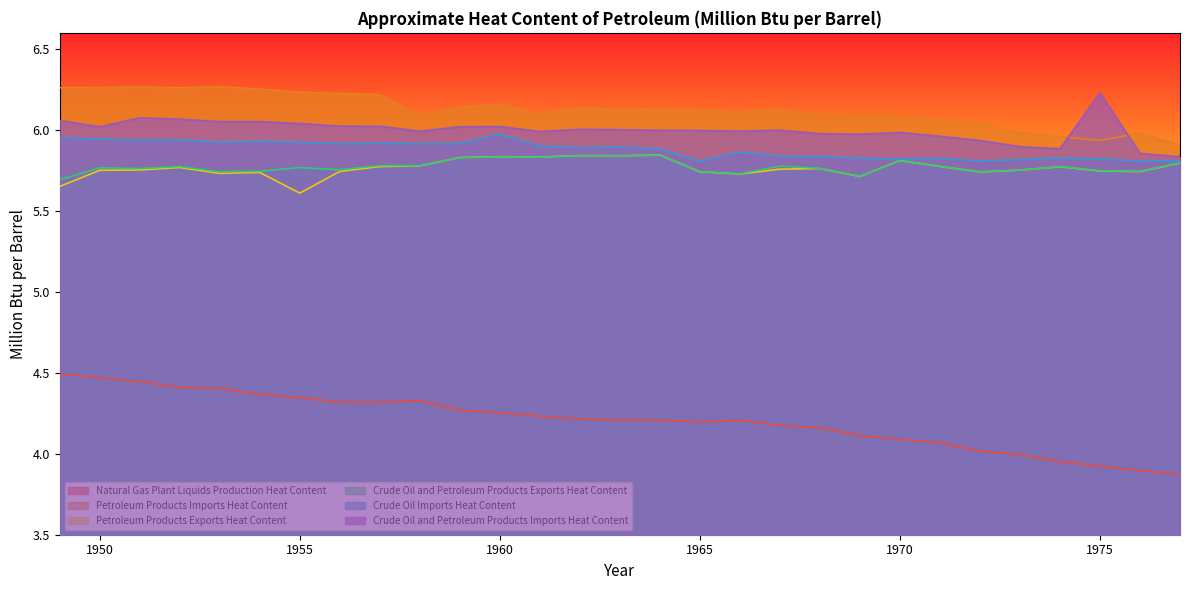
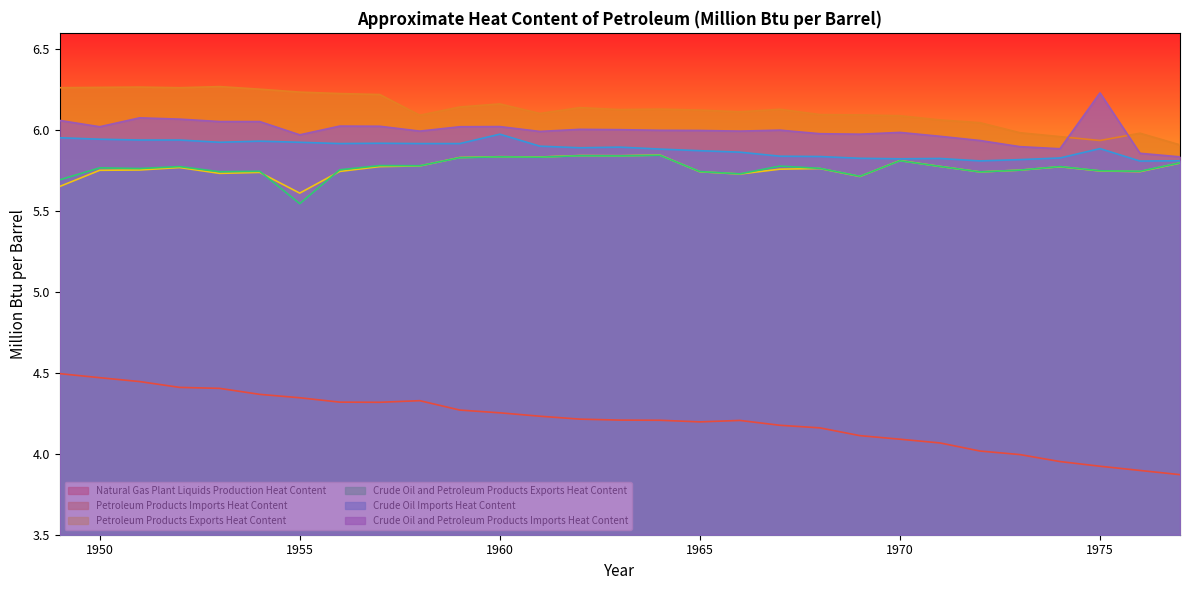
  {
    "Petroleum Products Exports Heat Content": {
      "1955": 5.61
    },
    "Crude Oil and Petroleum Products Exports Heat Content": {
-     "1955": 5.77
+     "1955": 5.55
    },
    "Crude Oil Imports Heat Content": {
      "1950": 5.94,
      "1955": 5.92,
      "1960": 5.97,
-     "1965": 5.81,
-     "1975": 5.82
+     "1965": 5.87,
+     "1975": 5.89
    },
    "Crude Oil and Petroleum Products Imports Heat Content": {
      "1950": 6.02,
-     "1955": 6.04,
+     "1955": 5.97,
      "1960": 6.02,
      "1965": 6.00,
      "1970": 5.99,
      "1975": 6.23
    }
  }
